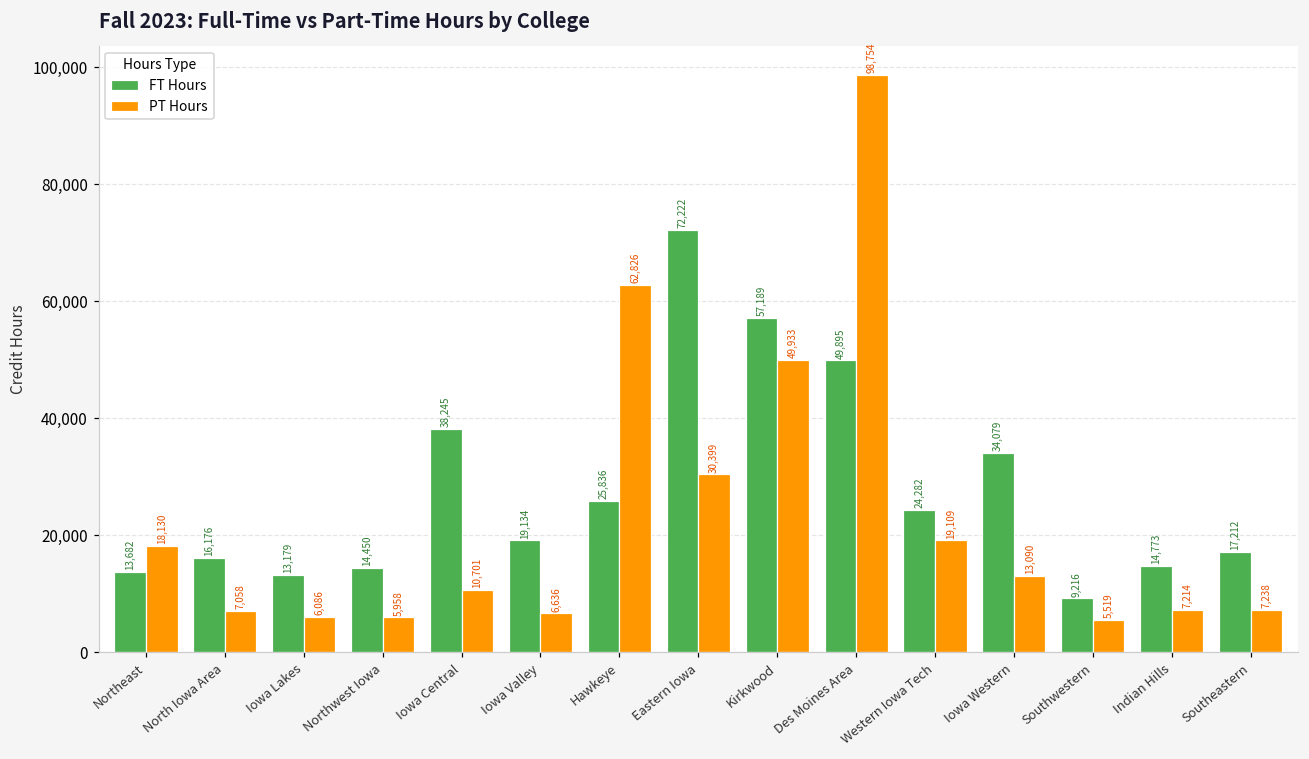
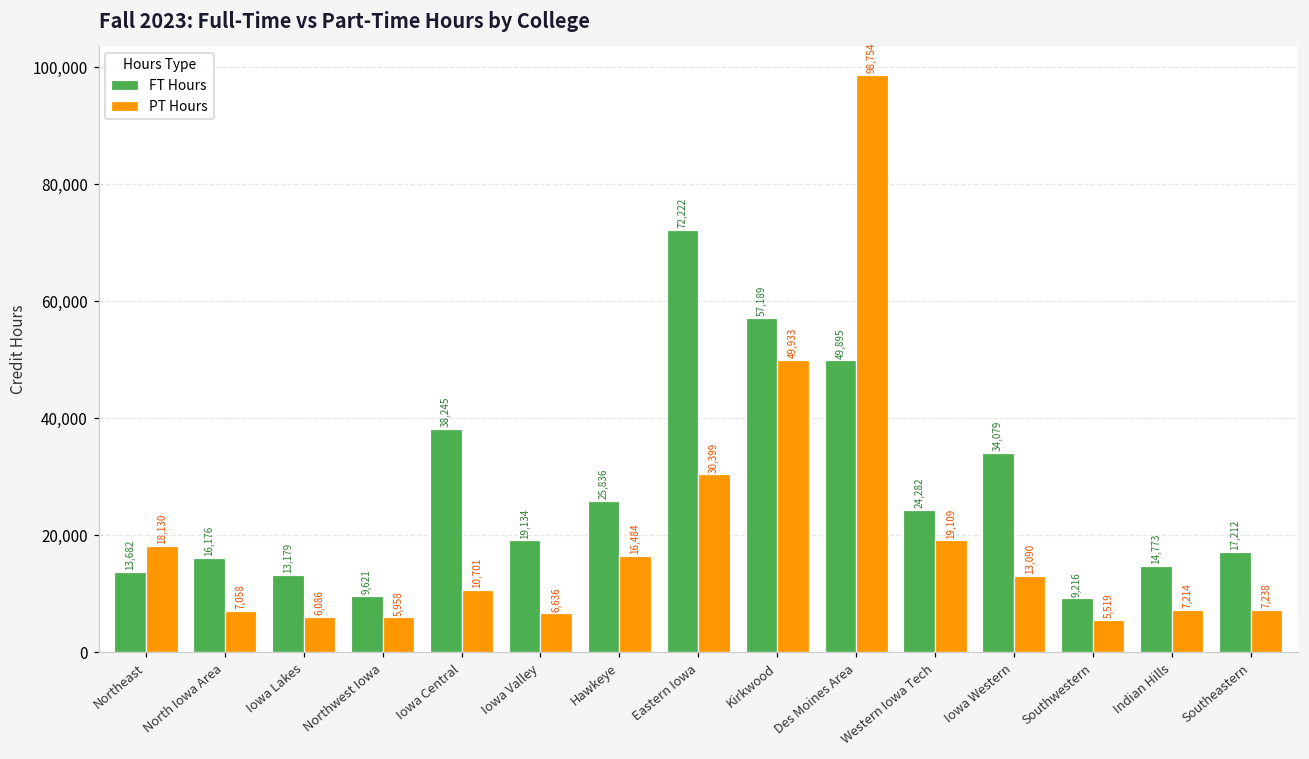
  {
    "FT Hours": {
      "Northeast": "13,682",
      "North Iowa Area": "16,176",
      "Iowa Lakes": "13,179",
-     "Northwest Iowa": "14,450",
+     "Northwest Iowa": "9,621",
      "Iowa Central": "38,245",
      "Iowa Valley": "19,134",
      "Hawkeye": "25,836",
      "Kirkwood": "57,189",
      "Des Moines Area": "49,895",
      "Western Iowa Tech": "24,282",
      "Iowa Western": "34,079",
      "Southwestern": "9,216",
      "Southeastern": "17,212"
    },
    "PT Hours": {
      "Northeast": "18,130",
      "North Iowa Area": "7,058",
      "Iowa Lakes": "6,086",
      "Northwest Iowa": "5,958",
      "Iowa Central": "10,701",
      "Iowa Valley": "6,636",
-     "Hawkeye": "62,826",
+     "Hawkeye": "16,484",
      "Eastern Iowa": "30,399",
      "Kirkwood": "49,933",
      "Des Moines Area": "98,754",
      "Western Iowa Tech": "19,109",
      "Southwestern": "5,519",
      "Indian Hills": "7,214",
      "Southeastern": "7,238"
    }
  }
